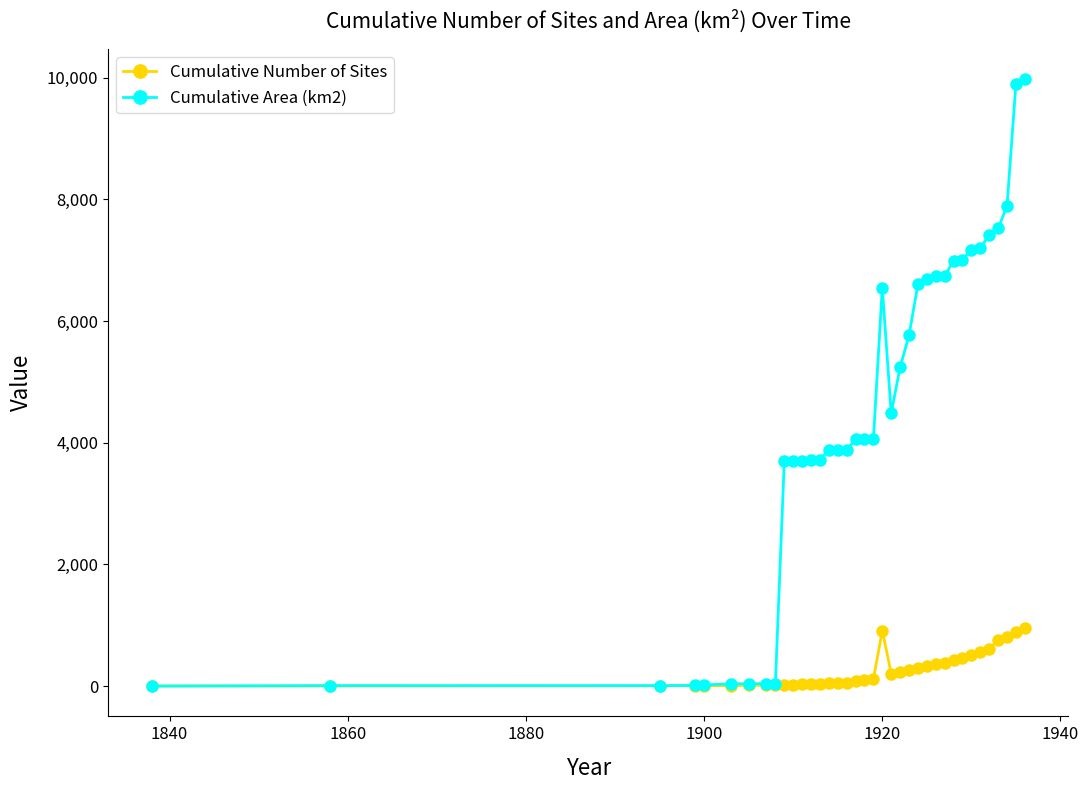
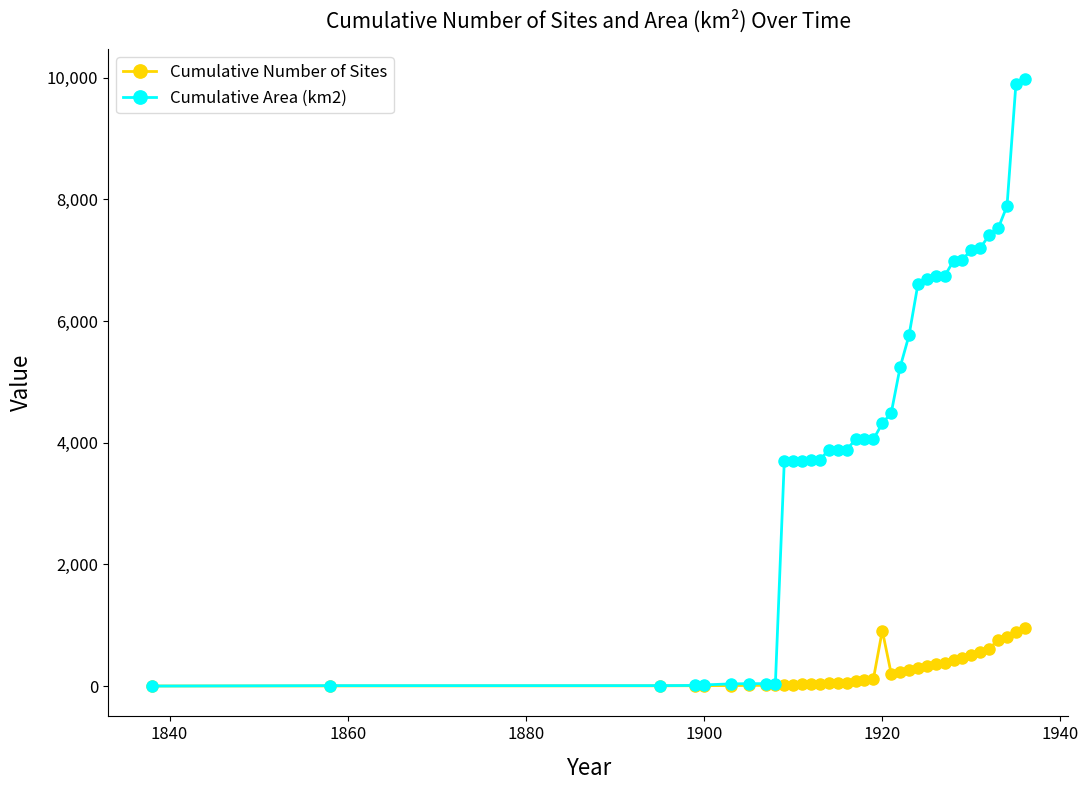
  {
    "Cumulative Number of Sites": {
      "1920": "900"
    },
    "Cumulative Area (km2)": {
-     "1920": "6,500"
+     "1920": "4,300"
    }
  }
